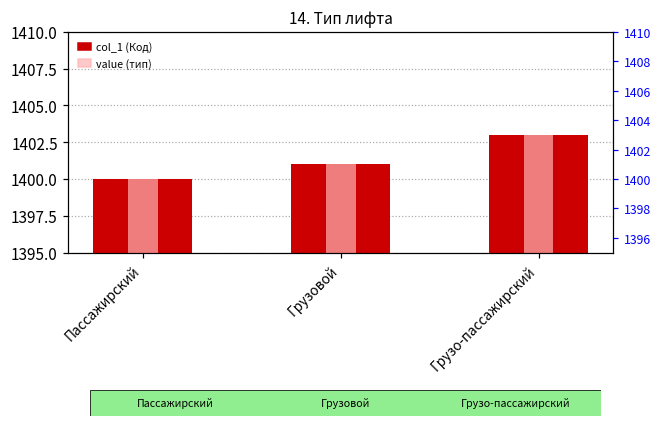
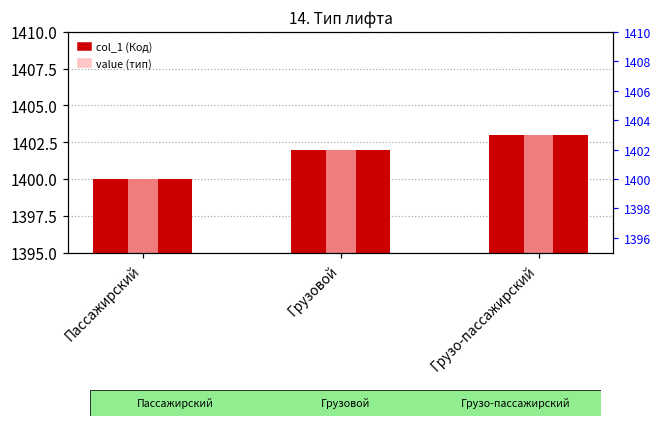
  {
    "col_1 (Код)": {
      "Пассажирский": 1400,
-     "Грузовой": 1401,
+     "Грузовой": 1402,
      "Грузо-пассажирский": 1403
    }
  }
